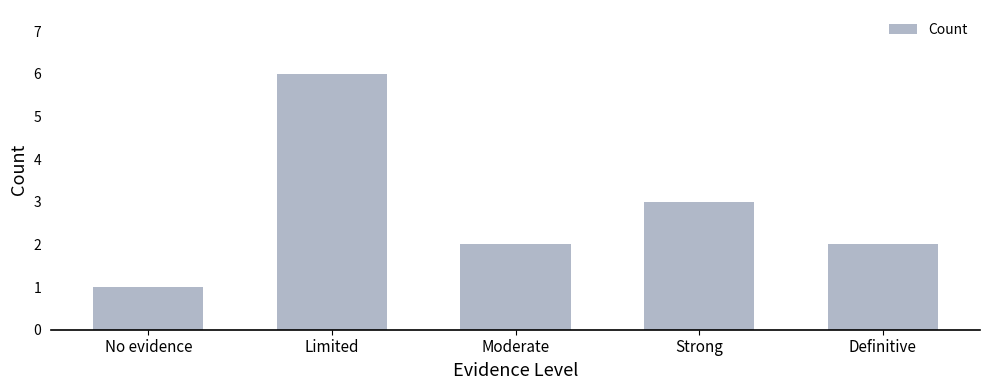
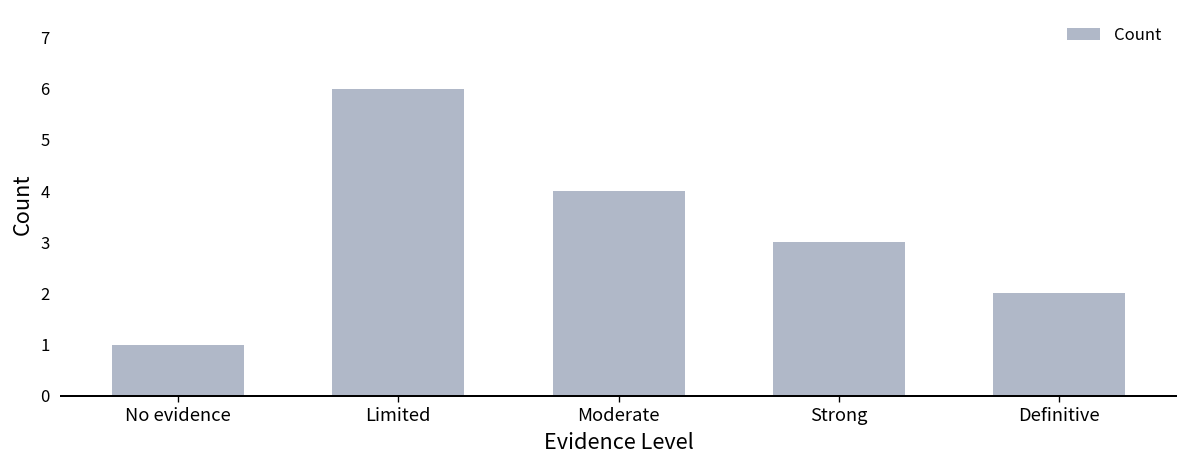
  {
    "No evidence": 1,
    "Limited": 6,
-   "Moderate": 2,
+   "Moderate": 4,
    "Strong": 3,
    "Definitive": 2
  }
